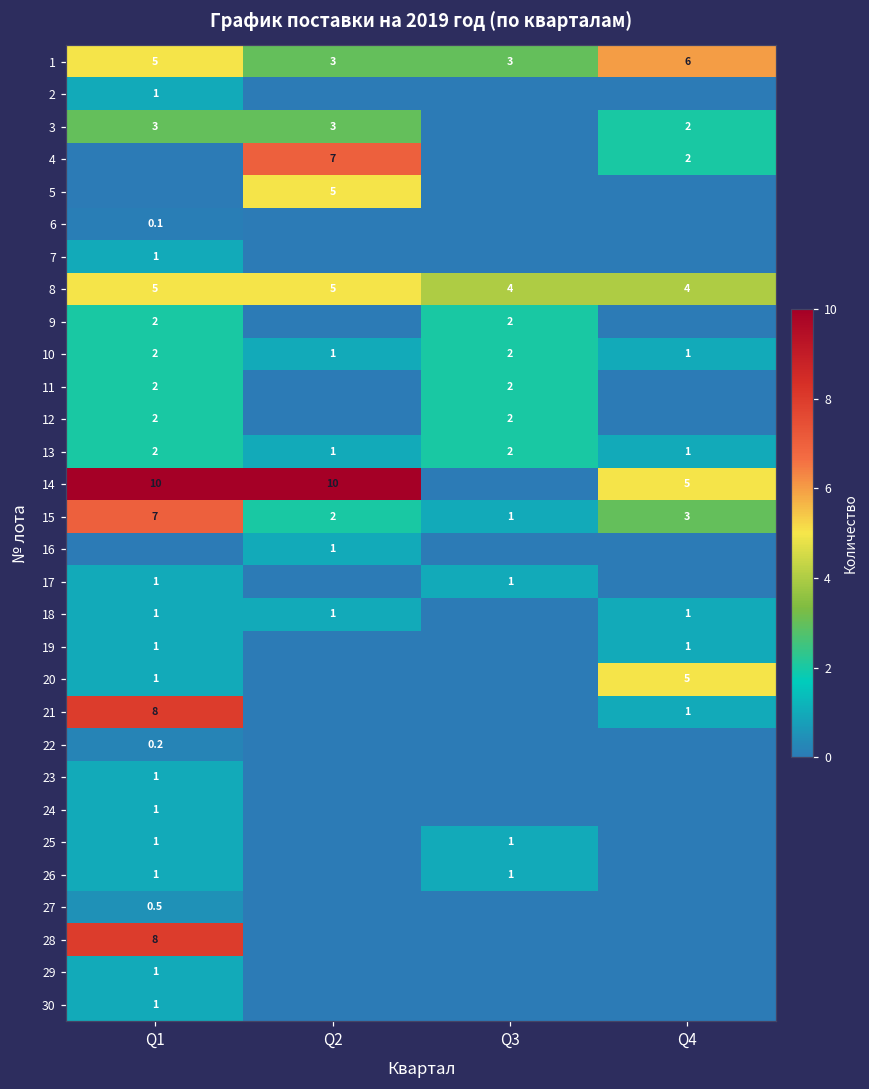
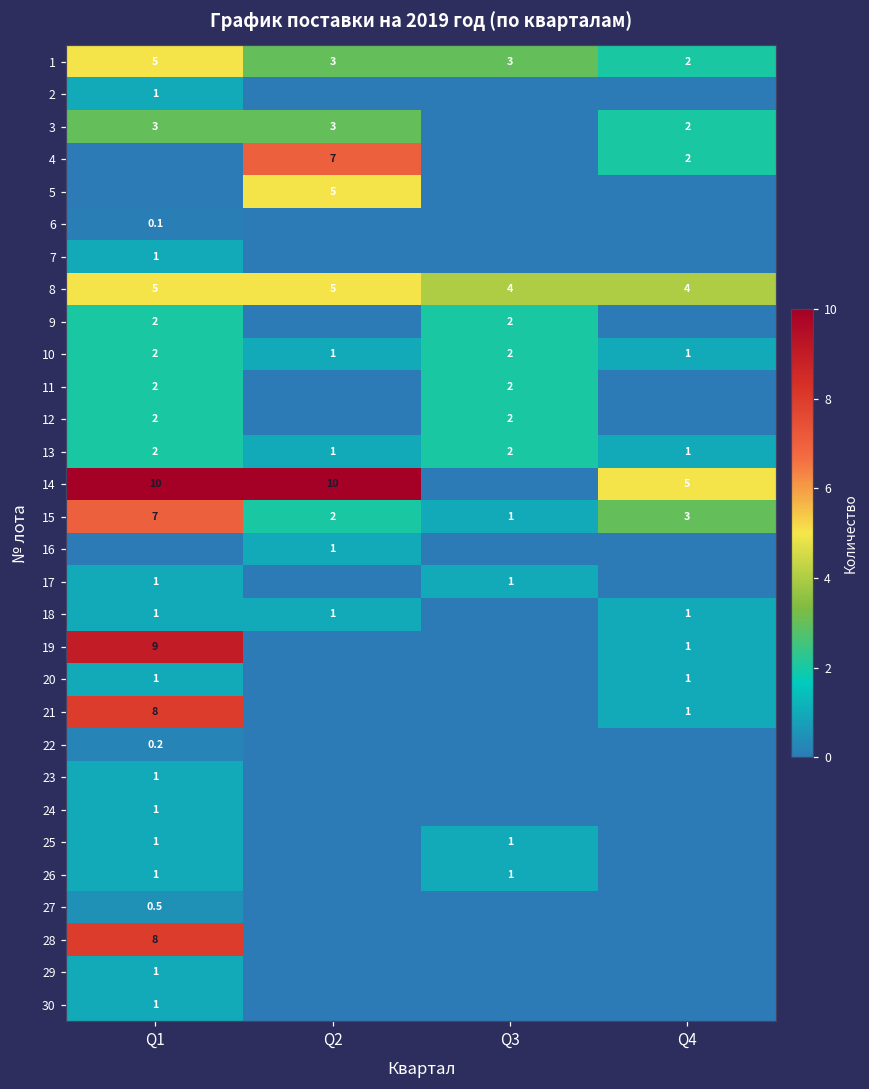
  {
    "1": {
      "Q1": 5,
      "Q2": 3,
      "Q3": 3,
-     "Q4": 6
+     "Q4": 2
    },
    "2": {
      "Q1": 1
    },
    "3": {
      "Q1": 3,
      "Q2": 3,
      "Q4": 2
    },
    "4": {
      "Q2": 7,
      "Q4": 2
    },
    "5": {
      "Q2": 5
    },
    "6": {
      "Q1": 0.1
    },
    "7": {
      "Q1": 1
    },
    "8": {
      "Q1": 5,
      "Q2": 5,
      "Q3": 4,
      "Q4": 4
    },
    "9": {
      "Q1": 2,
      "Q3": 2
    },
    "10": {
      "Q1": 2,
      "Q2": 1,
      "Q3": 2,
      "Q4": 1
    },
    "11": {
      "Q1": 2,
      "Q3": 2
    },
    "12": {
      "Q1": 2,
      "Q3": 2
    },
    "13": {
      "Q1": 2,
      "Q2": 1,
      "Q3": 2,
      "Q4": 1
    },
    "14": {
      "Q1": 10,
      "Q2": 10,
      "Q4": 5
    },
    "15": {
      "Q1": 7,
      "Q2": 2,
      "Q3": 1,
      "Q4": 3
    },
    "16": {
      "Q2": 1
    },
    "17": {
      "Q1": 1,
      "Q3": 1
    },
    "18": {
      "Q1": 1,
      "Q2": 1,
      "Q4": 1
    },
    "19": {
-     "Q1": 1,
+     "Q1": 9,
      "Q4": 1
    },
    "20": {
      "Q1": 1,
-     "Q4": 5
+     "Q4": 1
    },
    "21": {
      "Q1": 8,
      "Q4": 1
    },
    "22": {
      "Q1": 0.2
    },
    "23": {
      "Q1": 1
    },
    "24": {
      "Q1": 1
    },
    "25": {
      "Q1": 1,
      "Q3": 1
    },
    "26": {
      "Q1": 1,
      "Q3": 1
    },
    "27": {
      "Q1": 0.5
    },
    "28": {
      "Q1": 8
    },
    "29": {
      "Q1": 1
    },
    "30": {
      "Q1": 1
    }
  }
